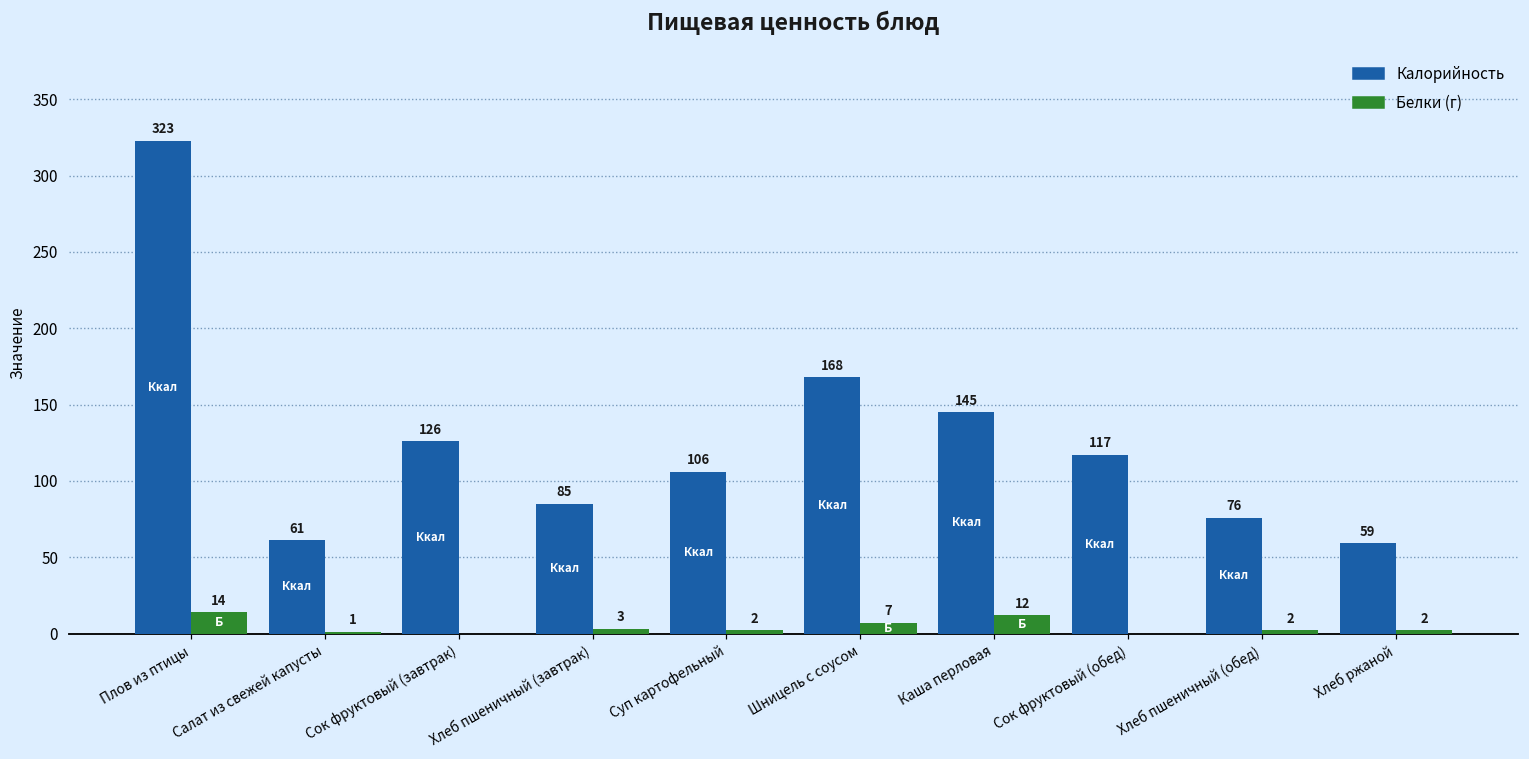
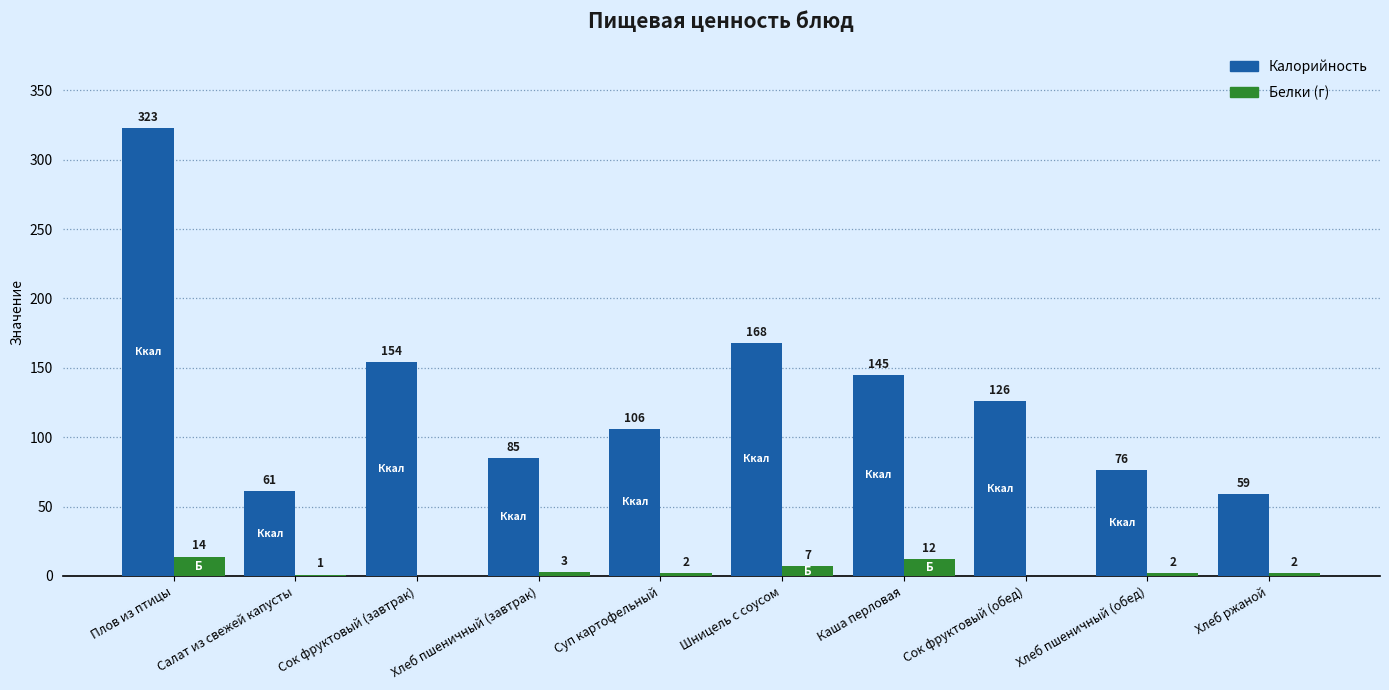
  {
    "Калорийность": {
      "Плов из птицы": 323,
      "Салат из свежей капусты": 61,
-     "Сок фруктовый (завтрак)": 126,
+     "Сок фруктовый (завтрак)": 154,
      "Хлеб пшеничный (завтрак)": 85,
      "Суп картофельный": 106,
      "Шницель с соусом": 168,
      "Каша перловая": 145,
-     "Сок фруктовый (обед)": 117,
+     "Сок фруктовый (обед)": 126,
      "Хлеб пшеничный (обед)": 76,
      "Хлеб ржаной": 59
    }
  }
